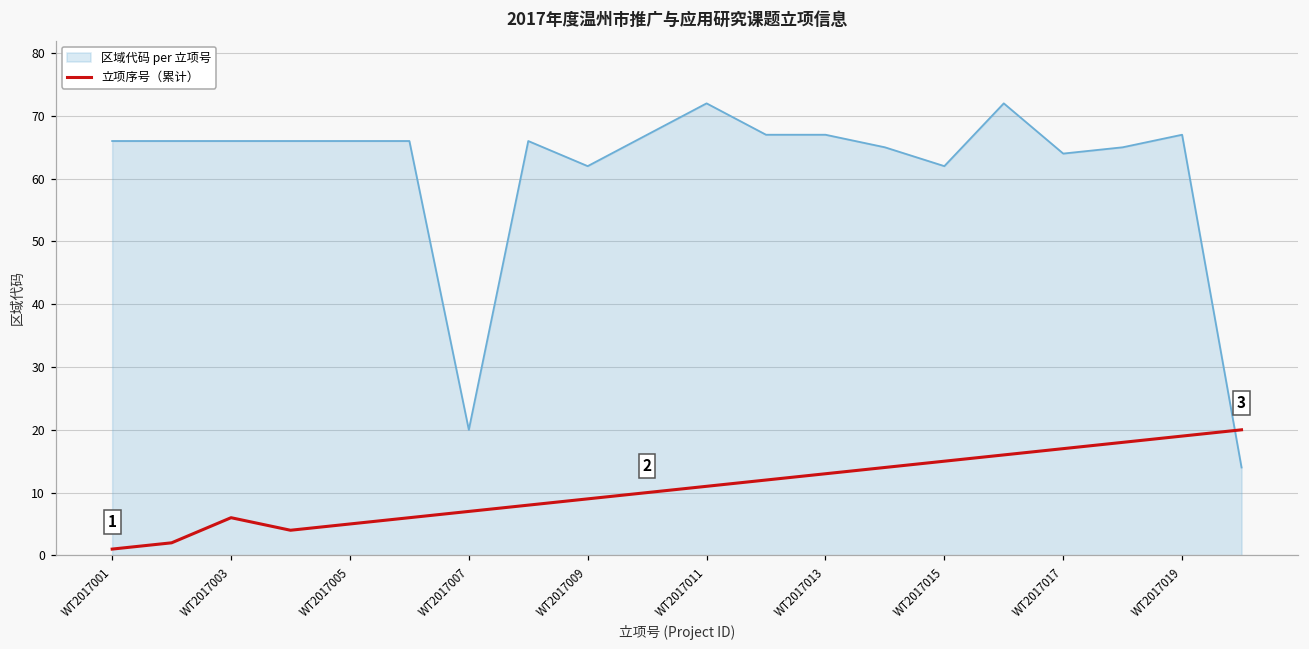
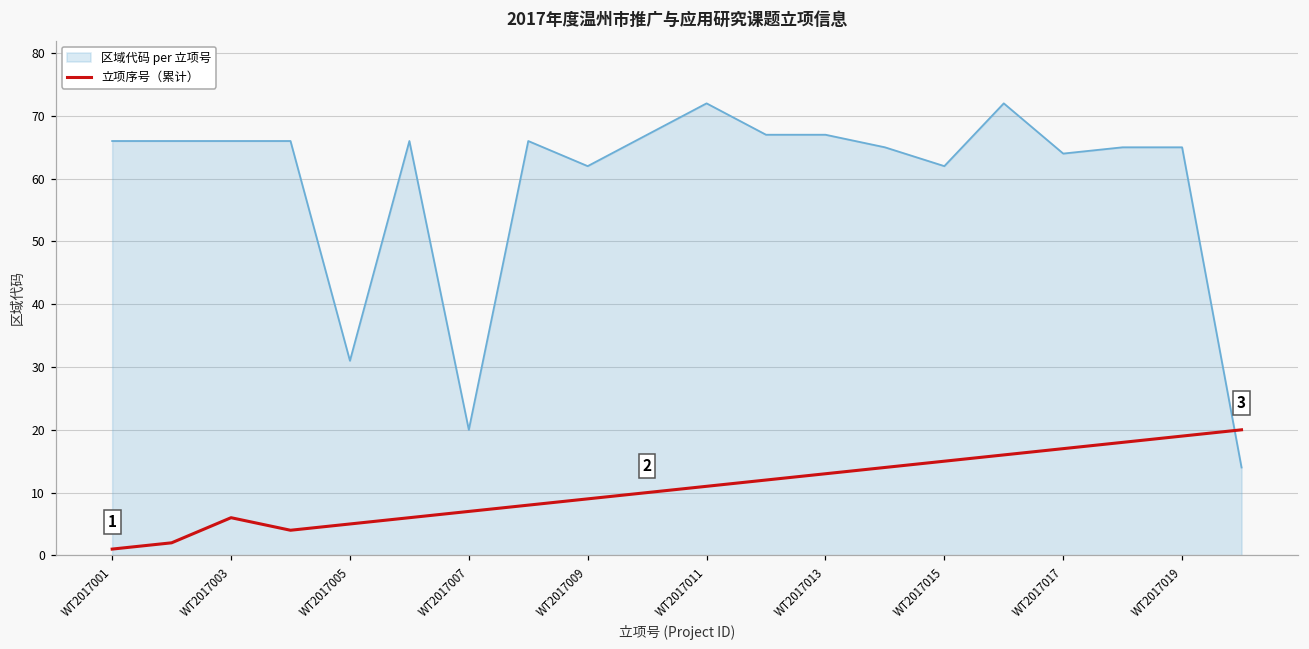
  {
    "区域代码 per 立项号": {
      "WT2017001": 66,
      "WT2017003": 66,
-     "WT2017005": 66,
+     "WT2017005": 31,
      "WT2017007": 20,
      "WT2017009": 62,
      "WT2017011": 72,
      "WT2017013": 67,
      "WT2017015": 62,
      "WT2017017": 64,
-     "WT2017019": 67
+     "WT2017019": 65
    },
    "立项序号（累计）": {
      "WT2017003": 6,
      "WT2017005": 5,
      "WT2017007": 7,
      "WT2017009": 9,
      "WT2017011": 11,
      "WT2017013": 13,
      "WT2017015": 15,
      "WT2017017": 17,
      "WT2017019": 19
    }
  }
